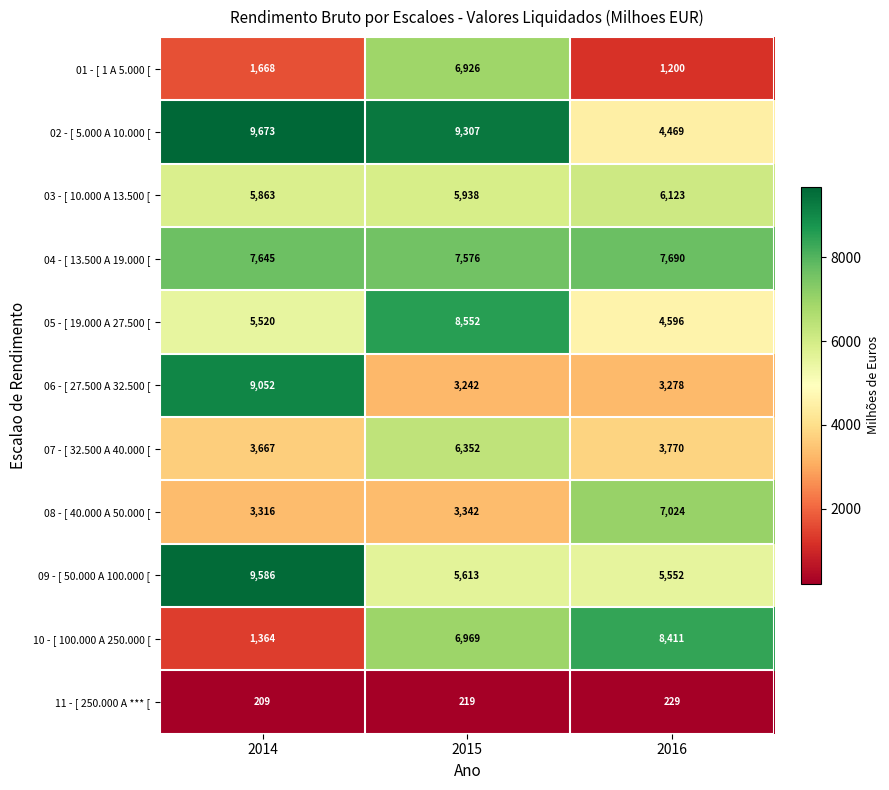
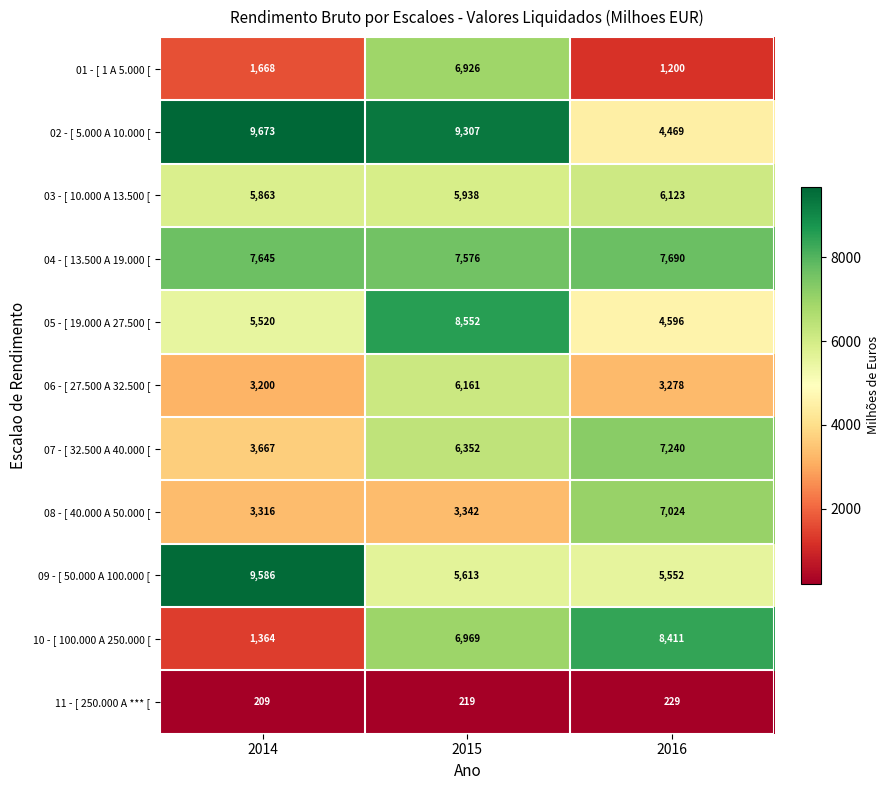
  {
    "01 - [ 1 A 5.000 [": {
      "2014": "1,668",
      "2015": "6,926",
      "2016": "1,200"
    },
    "02 - [ 5.000 A 10.000 [": {
      "2014": "9,673",
      "2015": "9,307",
      "2016": "4,469"
    },
    "03 - [ 10.000 A 13.500 [": {
      "2014": "5,863",
      "2015": "5,938",
      "2016": "6,123"
    },
    "04 - [ 13.500 A 19.000 [": {
      "2014": "7,645",
      "2015": "7,576",
      "2016": "7,690"
    },
    "05 - [ 19.000 A 27.500 [": {
      "2014": "5,520",
      "2015": "8,552",
      "2016": "4,596"
    },
    "06 - [ 27.500 A 32.500 [": {
-     "2014": "9,052",
-     "2015": "3,242",
+     "2014": "3,200",
+     "2015": "6,161",
      "2016": "3,278"
    },
    "07 - [ 32.500 A 40.000 [": {
      "2014": "3,667",
      "2015": "6,352",
-     "2016": "3,770"
+     "2016": "7,240"
    },
    "08 - [ 40.000 A 50.000 [": {
      "2014": "3,316",
      "2015": "3,342",
      "2016": "7,024"
    },
    "09 - [ 50.000 A 100.000 [": {
      "2014": "9,586",
      "2015": "5,613",
      "2016": "5,552"
    },
    "10 - [ 100.000 A 250.000 [": {
      "2014": "1,364",
      "2015": "6,969",
      "2016": "8,411"
    },
    "11 - [ 250.000 A *** [": {
      "2014": "209",
      "2015": "219",
      "2016": "229"
    }
  }
